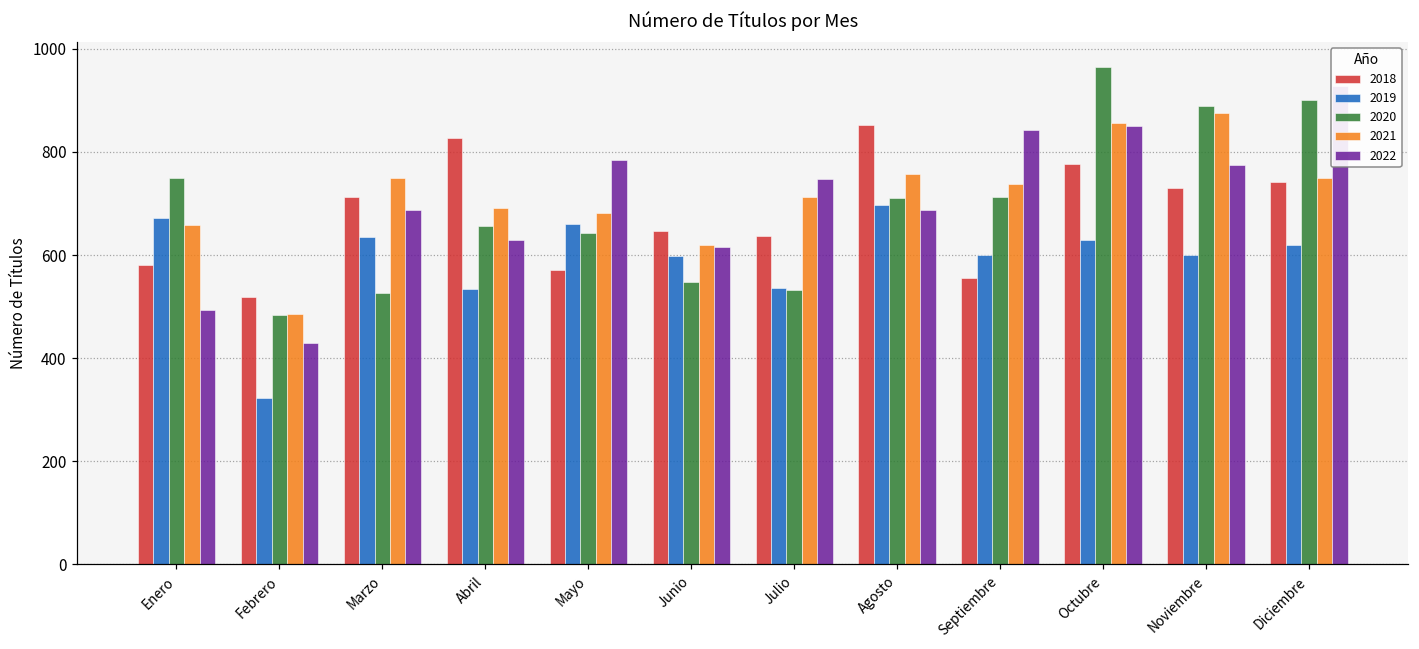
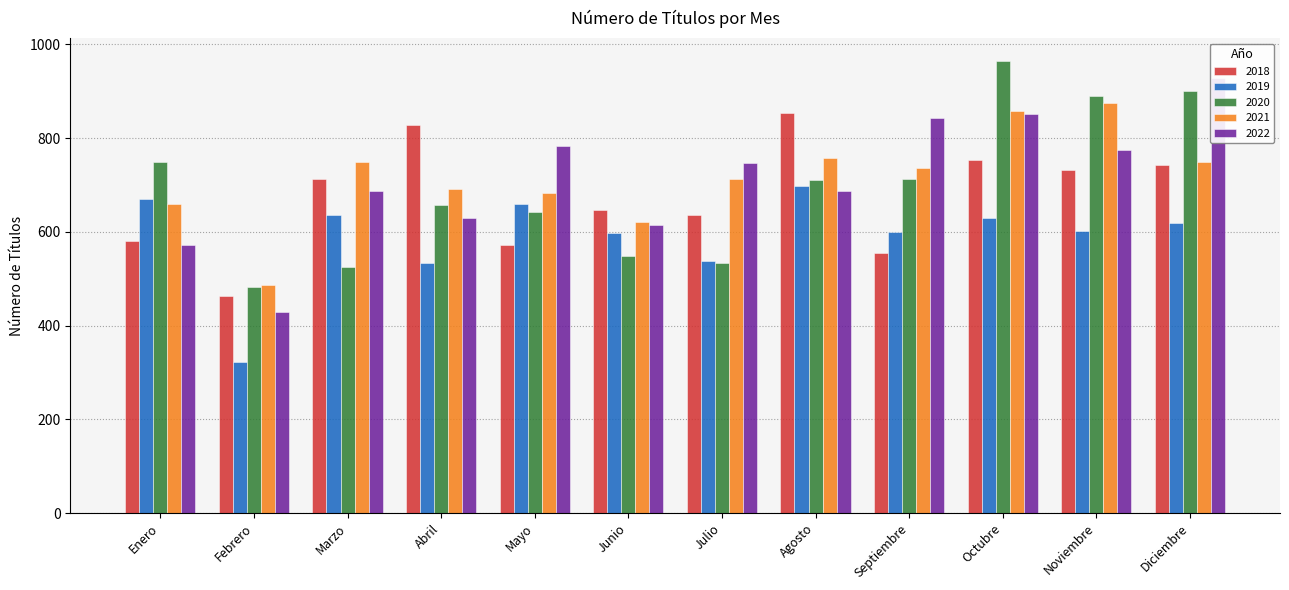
  {
    "2018": {
      "Enero": 580,
-     "Febrero": 520,
+     "Febrero": 460,
      "Marzo": 710,
      "Abril": 830,
      "Mayo": 570,
      "Junio": 650,
      "Julio": 640,
      "Agosto": 850,
      "Septiembre": 560,
-     "Octubre": 780,
+     "Octubre": 750,
      "Noviembre": 730,
      "Diciembre": 740
    },
    "2019": {
      "Enero": 670,
      "Febrero": 320,
      "Marzo": 640,
      "Abril": 530,
      "Mayo": 660,
      "Junio": 600,
      "Julio": 540,
      "Agosto": 700,
      "Septiembre": 600,
      "Octubre": 630,
      "Noviembre": 600,
      "Diciembre": 620
    },
    "2020": {
      "Enero": 750,
      "Febrero": 480,
      "Marzo": 530,
      "Abril": 660,
      "Mayo": 640,
      "Junio": 550,
      "Julio": 530,
      "Agosto": 710,
      "Septiembre": 710,
      "Octubre": 970,
      "Noviembre": 890,
      "Diciembre": 900
    },
    "2021": {
      "Enero": 660,
      "Febrero": 490,
      "Marzo": 750,
      "Abril": 690,
      "Mayo": 680,
      "Junio": 620,
      "Julio": 710,
      "Agosto": 760,
      "Septiembre": 740,
      "Octubre": 860,
      "Noviembre": 880,
      "Diciembre": 750
    },
    "2022": {
-     "Enero": 490,
+     "Enero": 570,
      "Febrero": 430,
      "Marzo": 690,
      "Abril": 630,
      "Mayo": 780,
      "Junio": 620,
      "Julio": 750,
      "Agosto": 690,
      "Septiembre": 840,
      "Octubre": 850,
      "Noviembre": 780
    }
  }
